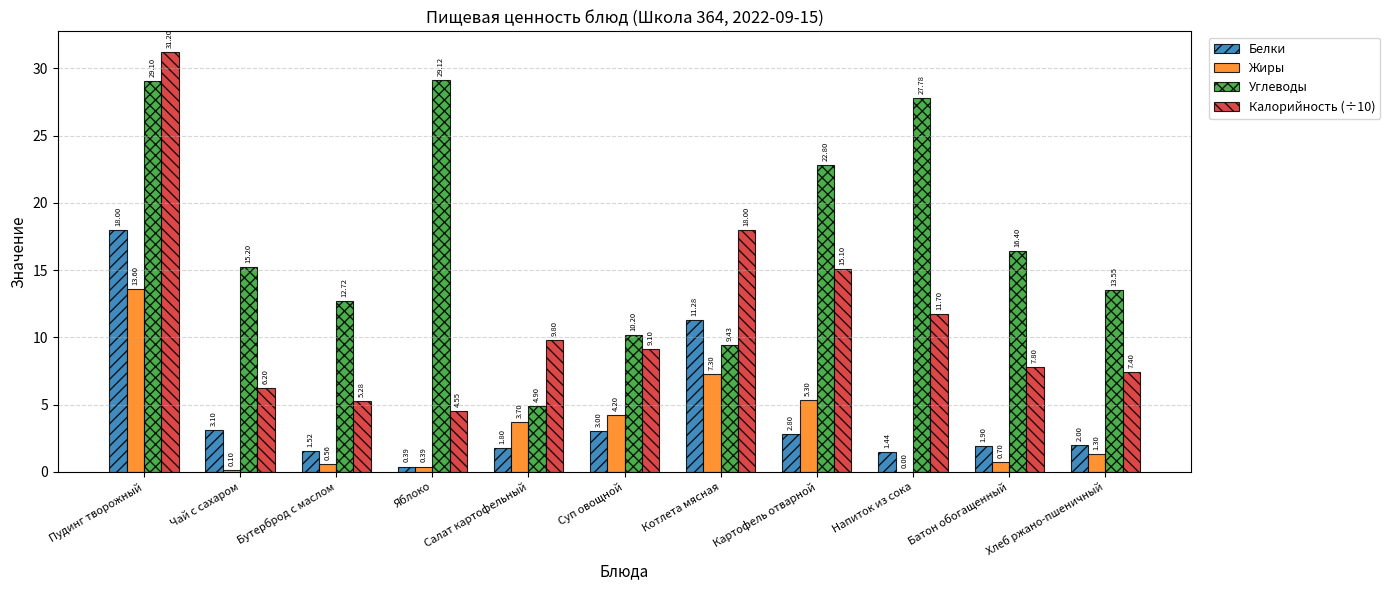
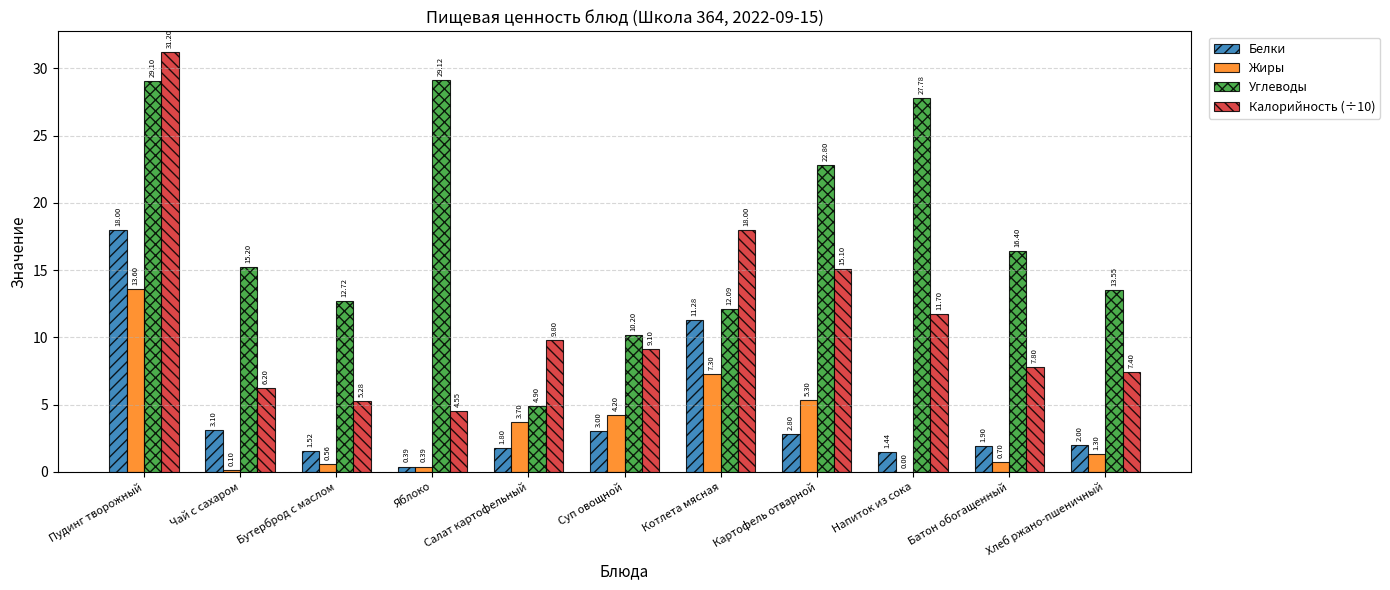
  {
    "Белки": {
      "Пудинг творожный": 18.00,
      "Чай с сахаром": 3.10,
      "Бутерброд с маслом": 1.52,
      "Яблоко": 0.39,
      "Салат картофельный": 1.80,
      "Суп овощной": 3.00,
      "Котлета мясная": 11.28,
      "Картофель отварной": 2.80,
      "Напиток из сока": 1.44,
      "Батон обогащенный": 1.90,
      "Хлеб ржано-пшеничный": 2.00
    },
    "Жиры": {
      "Пудинг творожный": 13.60,
      "Чай с сахаром": 0.10,
      "Бутерброд с маслом": 0.56,
      "Яблоко": 0.39,
      "Салат картофельный": 3.70,
      "Суп овощной": 4.20,
      "Котлета мясная": 7.30,
      "Картофель отварной": 5.30,
      "Напиток из сока": 0.00,
      "Батон обогащенный": 0.70,
      "Хлеб ржано-пшеничный": 1.30
    },
    "Углеводы": {
      "Пудинг творожный": 29.10,
      "Чай с сахаром": 15.20,
      "Бутерброд с маслом": 12.72,
      "Яблоко": 29.12,
      "Салат картофельный": 4.90,
      "Суп овощной": 10.20,
-     "Котлета мясная": 9.43,
+     "Котлета мясная": 12.09,
      "Картофель отварной": 22.80,
      "Напиток из сока": 27.78,
      "Батон обогащенный": 16.40,
      "Хлеб ржано-пшеничный": 13.55
    },
    "Калорийность (÷10)": {
      "Пудинг творожный": 31.20,
      "Чай с сахаром": 6.20,
      "Бутерброд с маслом": 5.28,
      "Яблоко": 4.55,
      "Салат картофельный": 9.80,
      "Суп овощной": 9.10,
      "Котлета мясная": 18.00,
      "Картофель отварной": 15.10,
      "Напиток из сока": 11.70,
      "Батон обогащенный": 7.80,
      "Хлеб ржано-пшеничный": 7.40
    }
  }
